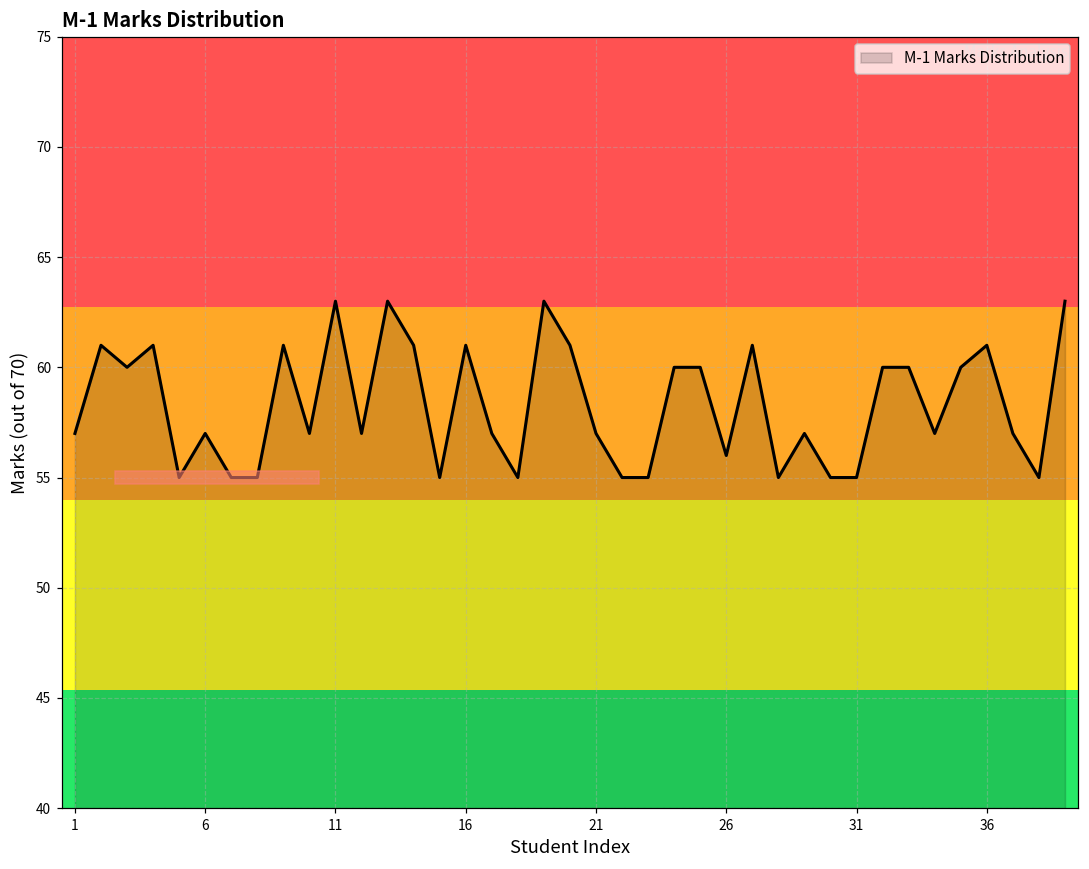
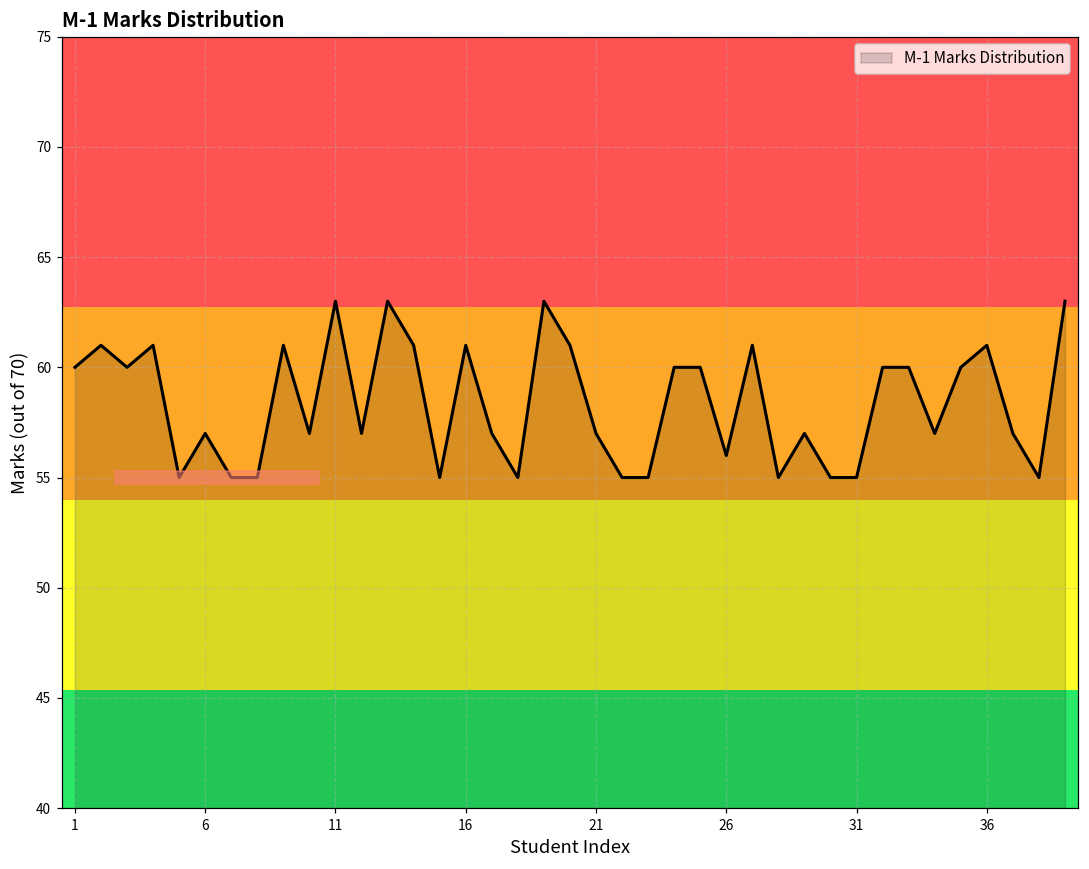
  {
-   "1": 57,
+   "1": 60,
    "6": 57,
    "11": 63,
    "16": 61,
    "21": 57,
    "26": 56,
    "31": 55,
    "36": 61
  }
